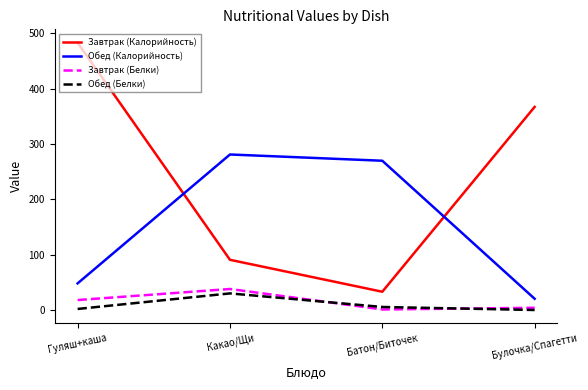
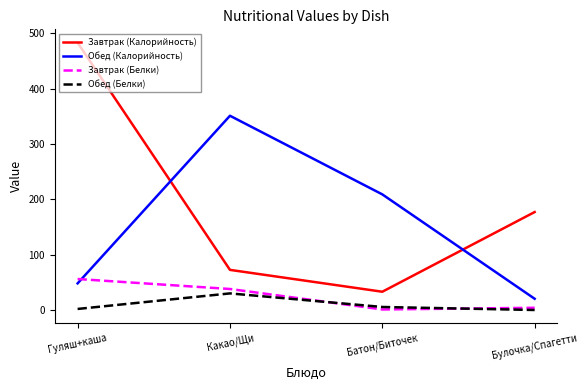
  {
    "Завтрак (Калорийность)": {
-     "Какао/Щи": 90,
+     "Какао/Щи": 70,
      "Батон/Биточек": 30,
-     "Булочка/Спагетти": 370
+     "Булочка/Спагетти": 180
    },
    "Обед (Калорийность)": {
      "Гуляш+каша": 50,
-     "Какао/Щи": 280,
-     "Батон/Биточек": 270,
+     "Какао/Щи": 350,
+     "Батон/Биточек": 210,
      "Булочка/Спагетти": 20
    },
    "Завтрак (Белки)": {
-     "Гуляш+каша": 20,
+     "Гуляш+каша": 60,
      "Какао/Щи": 40
    },
    "Обед (Белки)": {
      "Гуляш+каша": 0,
      "Какао/Щи": 30
    }
  }
